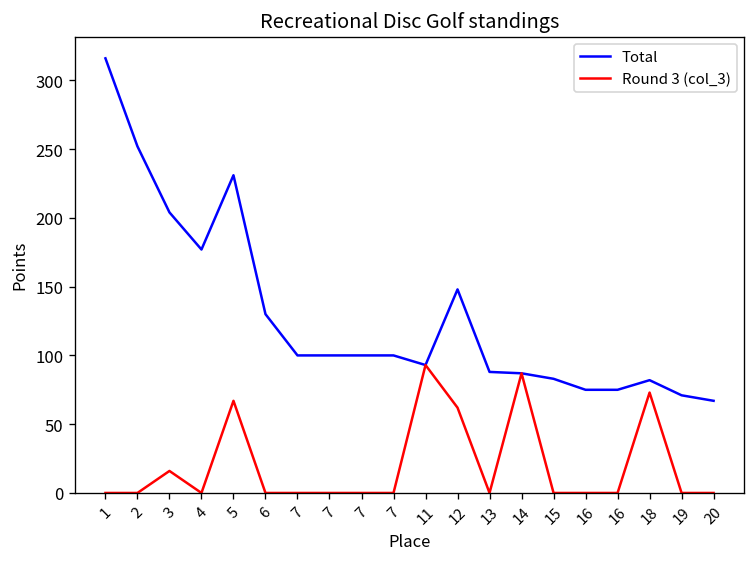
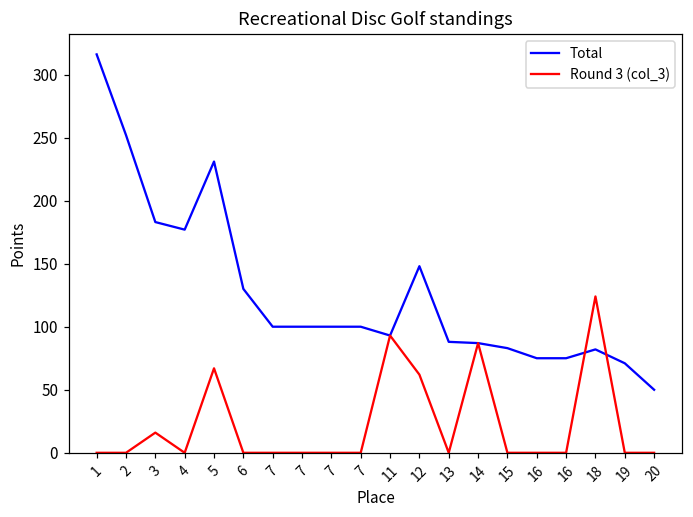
  {
    "Total": {
      "1": 316,
      "2": 252,
-     "3": 204,
+     "3": 183,
      "4": 177,
      "5": 231,
      "6": 130,
      "12": 148,
      "13": 88,
      "15": 83,
      "18": 82,
      "19": 71,
-     "20": 67
+     "20": 50
    },
    "Round 3 (col_3)": {
      "1": 0,
      "2": 0,
      "3": 16,
      "4": 0,
      "5": 67,
      "6": 0,
      "12": 62,
      "13": 0,
      "15": 0,
-     "18": 73,
+     "18": 124,
      "19": 0,
      "20": 0
    }
  }
